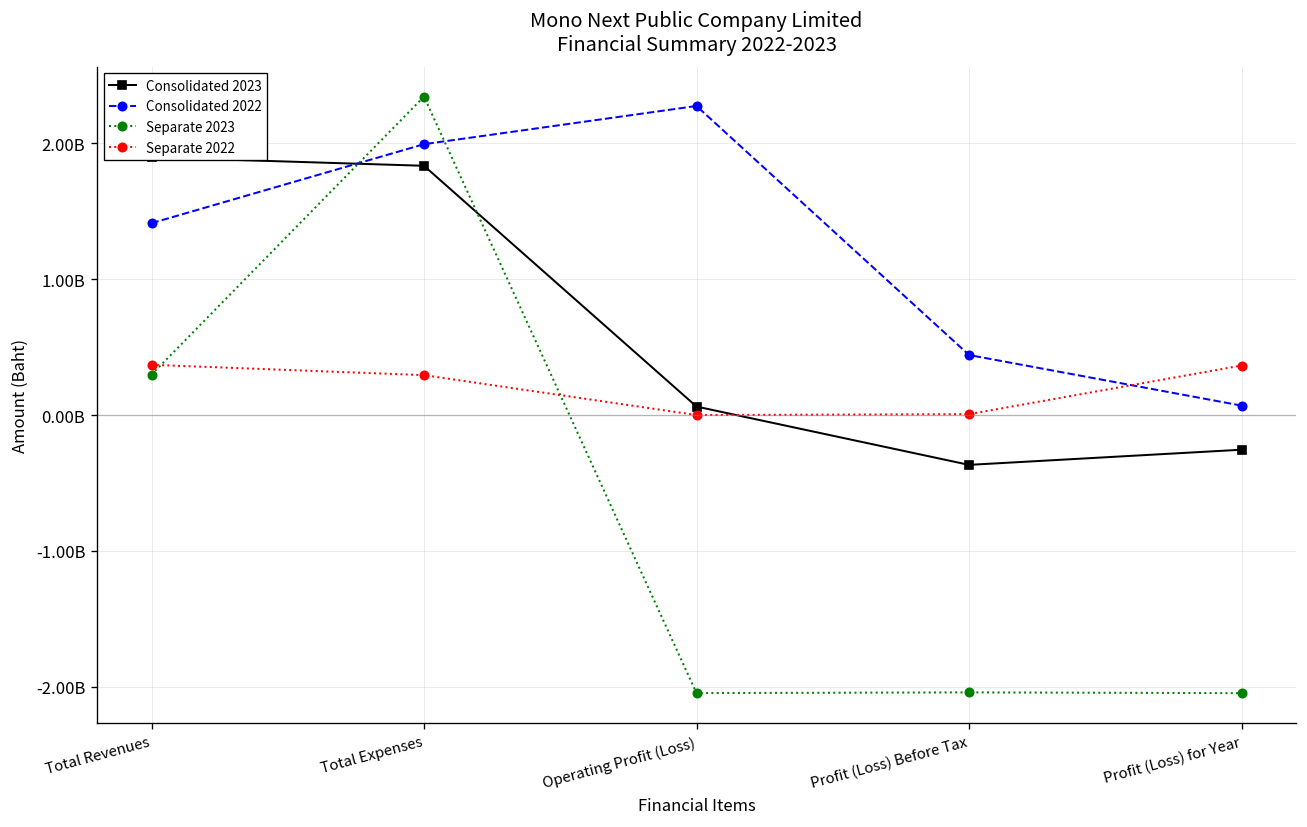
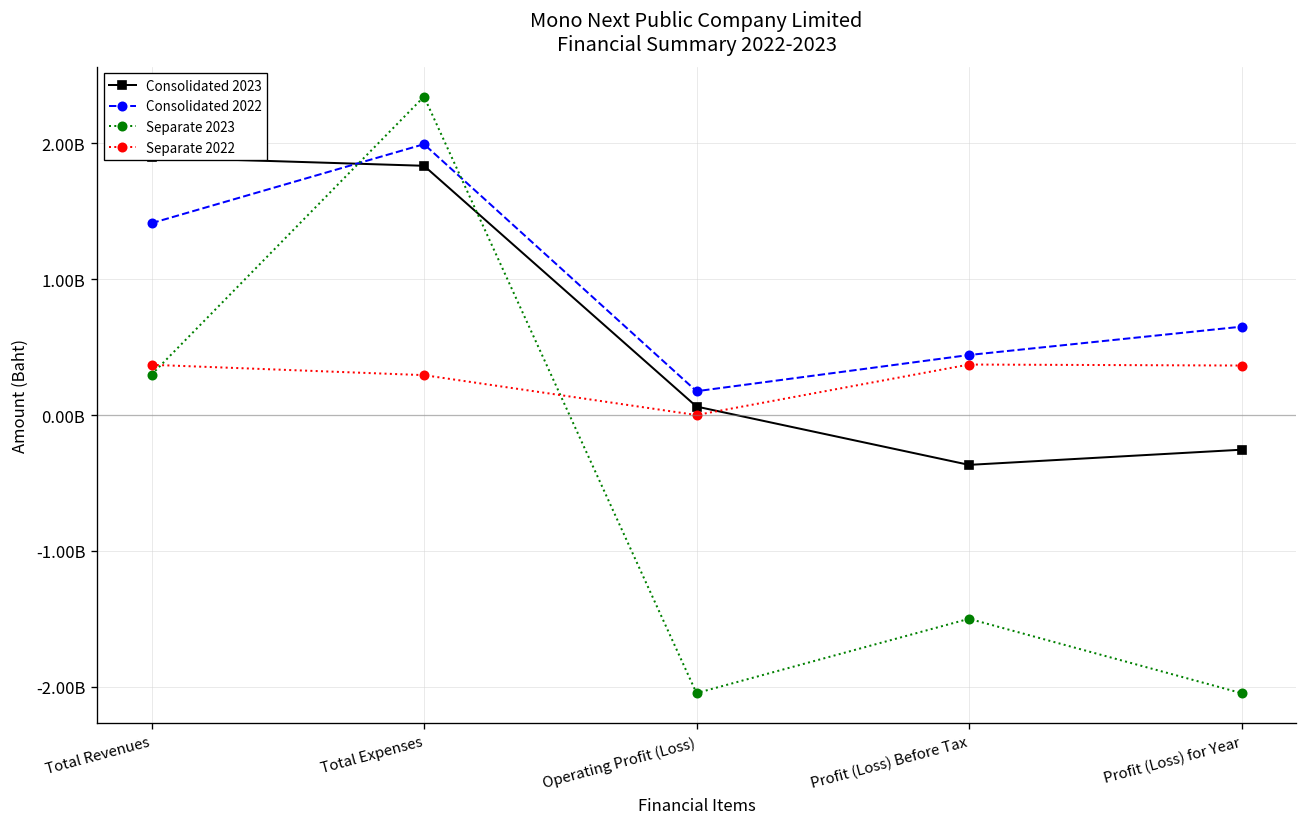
  {
    "Consolidated 2023": {
      "Total Revenues": 1900000000,
      "Total Expenses": 1830000000,
      "Operating Profit (Loss)": 60000000,
      "Profit (Loss) Before Tax": -370000000,
      "Profit (Loss) for Year": -260000000
    },
    "Consolidated 2022": {
      "Total Revenues": 1410000000,
      "Total Expenses": 1990000000,
-     "Operating Profit (Loss)": 2270000000,
+     "Operating Profit (Loss)": 180000000,
      "Profit (Loss) Before Tax": 440000000,
-     "Profit (Loss) for Year": 70000000
+     "Profit (Loss) for Year": 650000000
    },
    "Separate 2023": {
      "Total Revenues": 300000000,
      "Total Expenses": 2340000000,
      "Operating Profit (Loss)": -2050000000,
-     "Profit (Loss) Before Tax": -2040000000,
+     "Profit (Loss) Before Tax": -1500000000,
      "Profit (Loss) for Year": -2050000000
    },
    "Separate 2022": {
      "Total Revenues": 370000000,
      "Total Expenses": 290000000,
      "Operating Profit (Loss)": 0,
-     "Profit (Loss) Before Tax": 10000000,
+     "Profit (Loss) Before Tax": 370000000,
      "Profit (Loss) for Year": 360000000
    }
  }
